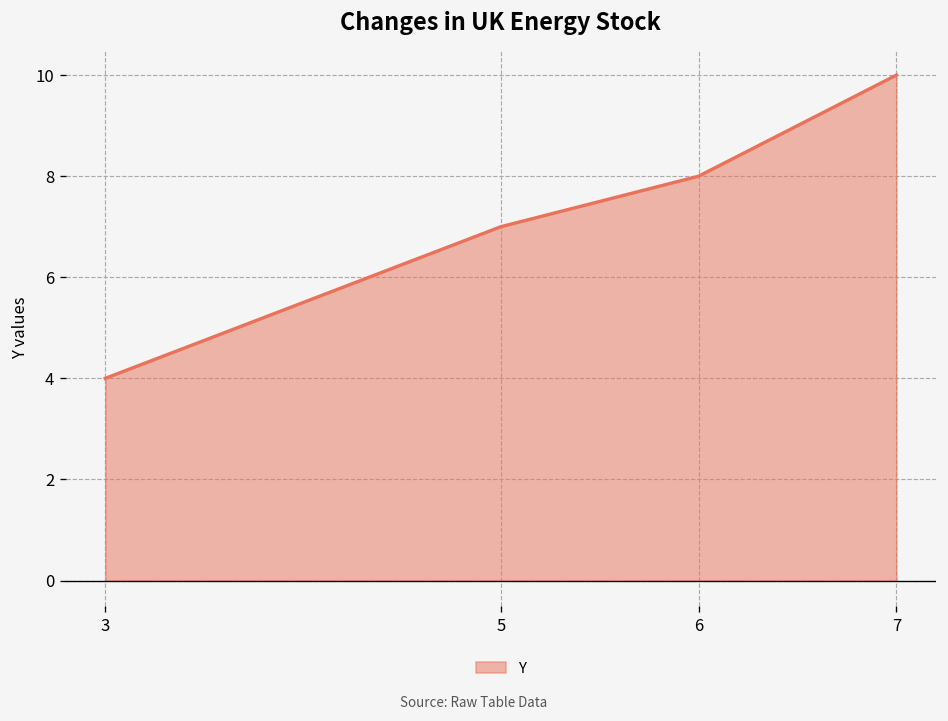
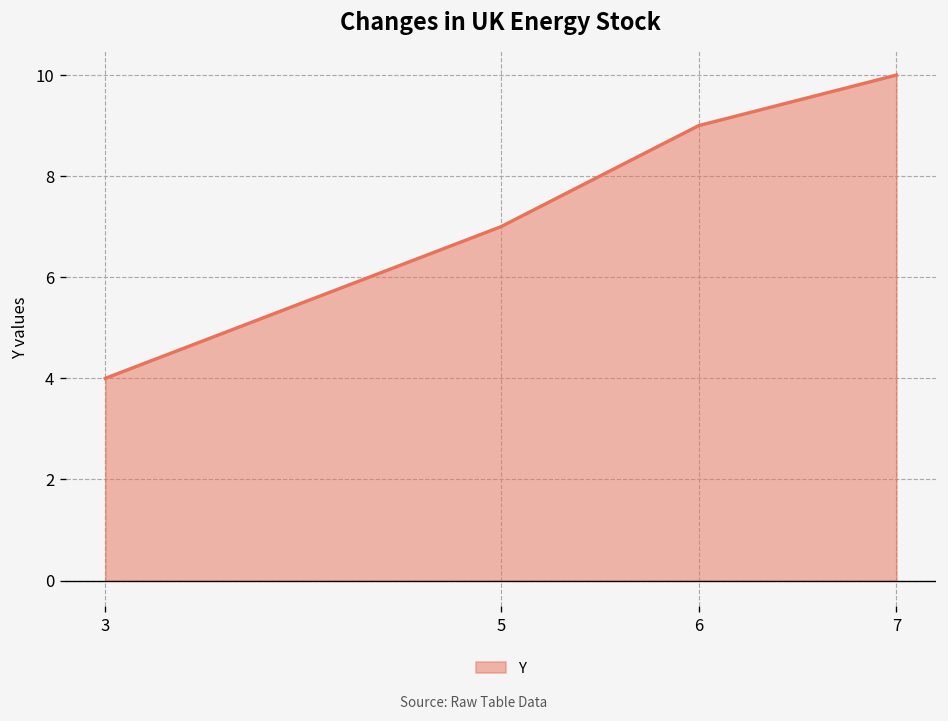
  {
    "3": 4,
    "5": 7,
-   "6": 8,
+   "6": 9,
    "7": 10
  }
